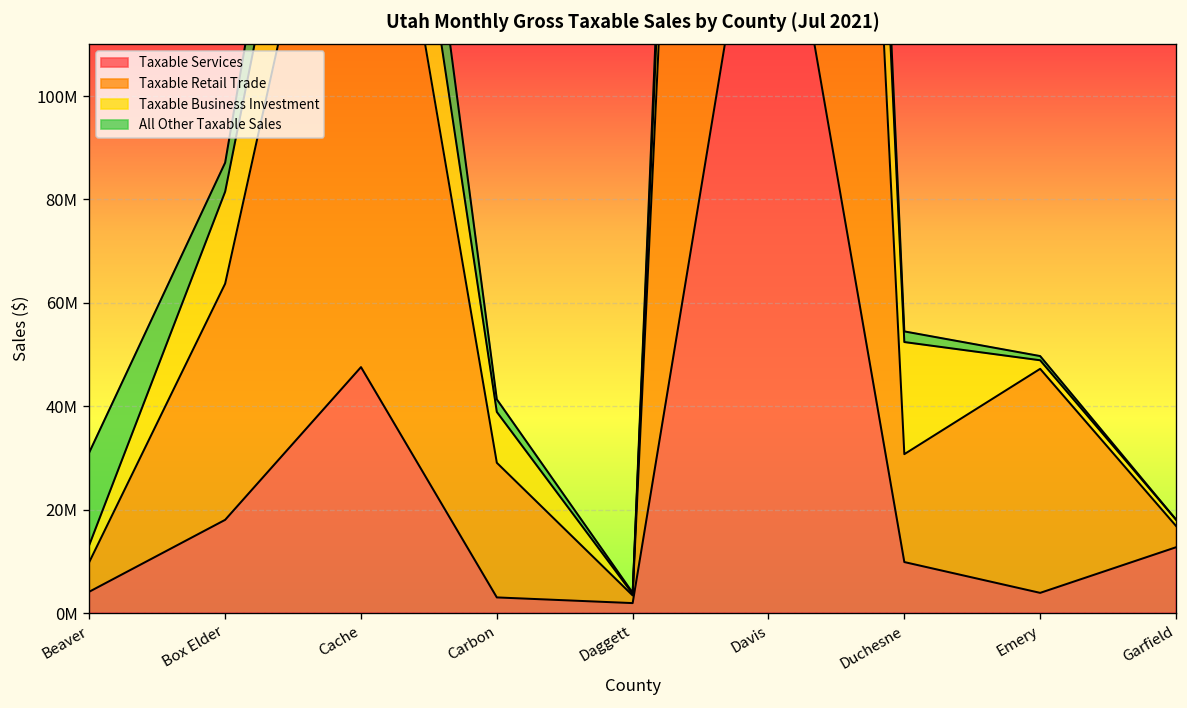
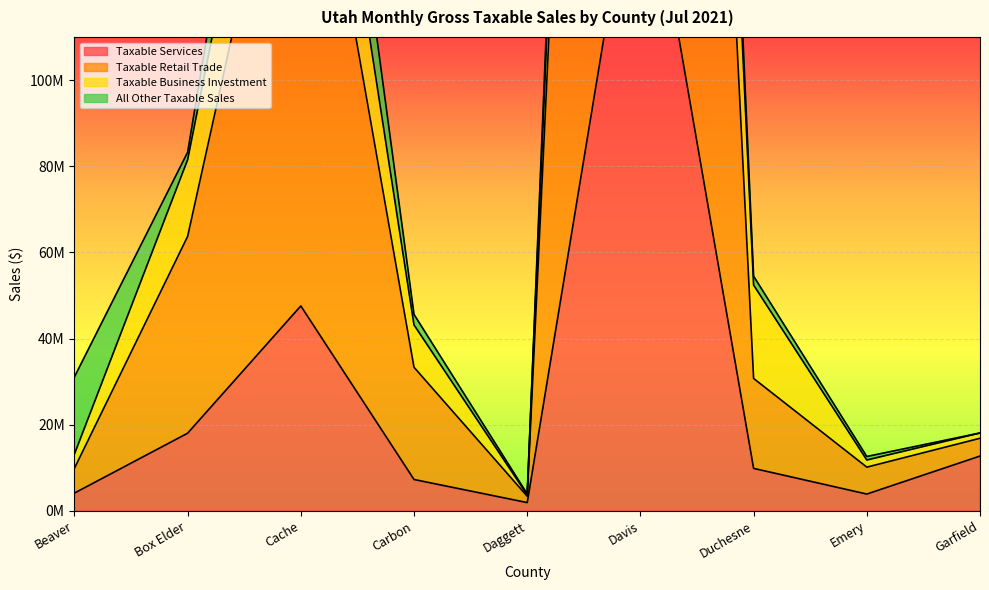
  {
    "Taxable Services": {
      "Beaver": 4000000,
      "Box Elder": 18000000,
      "Cache": 48000000,
-     "Carbon": 3000000,
+     "Carbon": 7000000,
      "Daggett": 2000000,
      "Duchesne": 10000000,
      "Emery": 4000000,
      "Garfield": 13000000
    },
    "Taxable Retail Trade": {
      "Beaver": 6000000,
      "Box Elder": 46000000,
      "Carbon": 26000000,
      "Duchesne": 21000000,
-     "Emery": 43000000,
+     "Emery": 6000000,
      "Garfield": 4000000
    },
    "Taxable Business Investment": {
      "Beaver": 3000000,
      "Box Elder": 18000000,
      "Carbon": 10000000,
      "Duchesne": 22000000,
      "Emery": 2000000
    },
    "All Other Taxable Sales": {
      "Beaver": 18000000,
-     "Box Elder": 6000000,
+     "Box Elder": 2000000,
      "Carbon": 2000000,
      "Duchesne": 2000000,
      "Emery": 1000000
    }
  }
